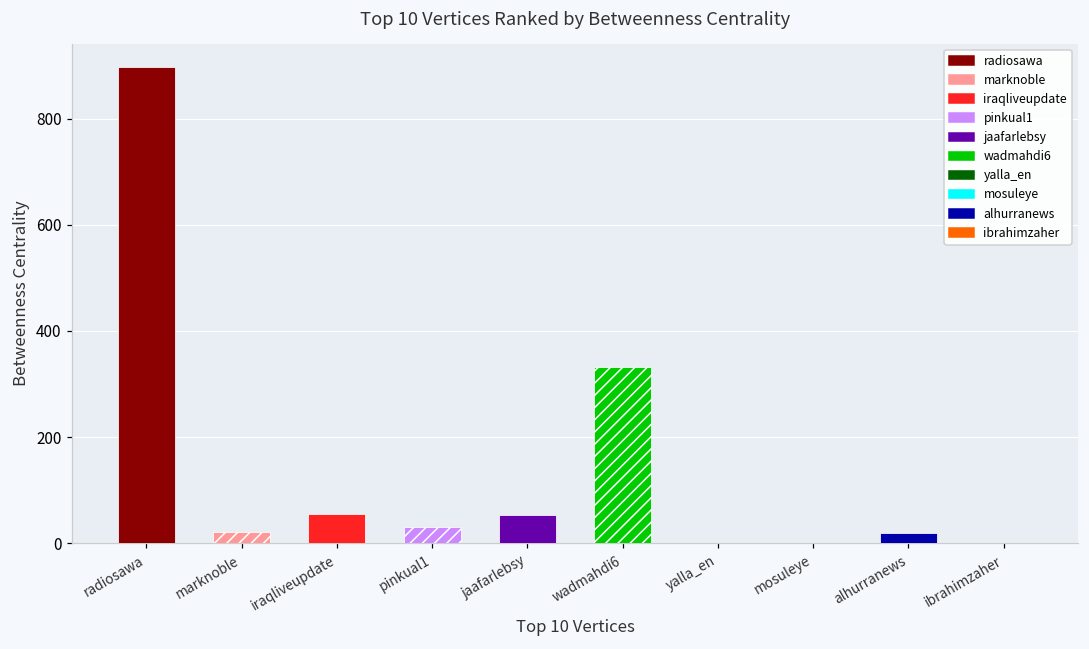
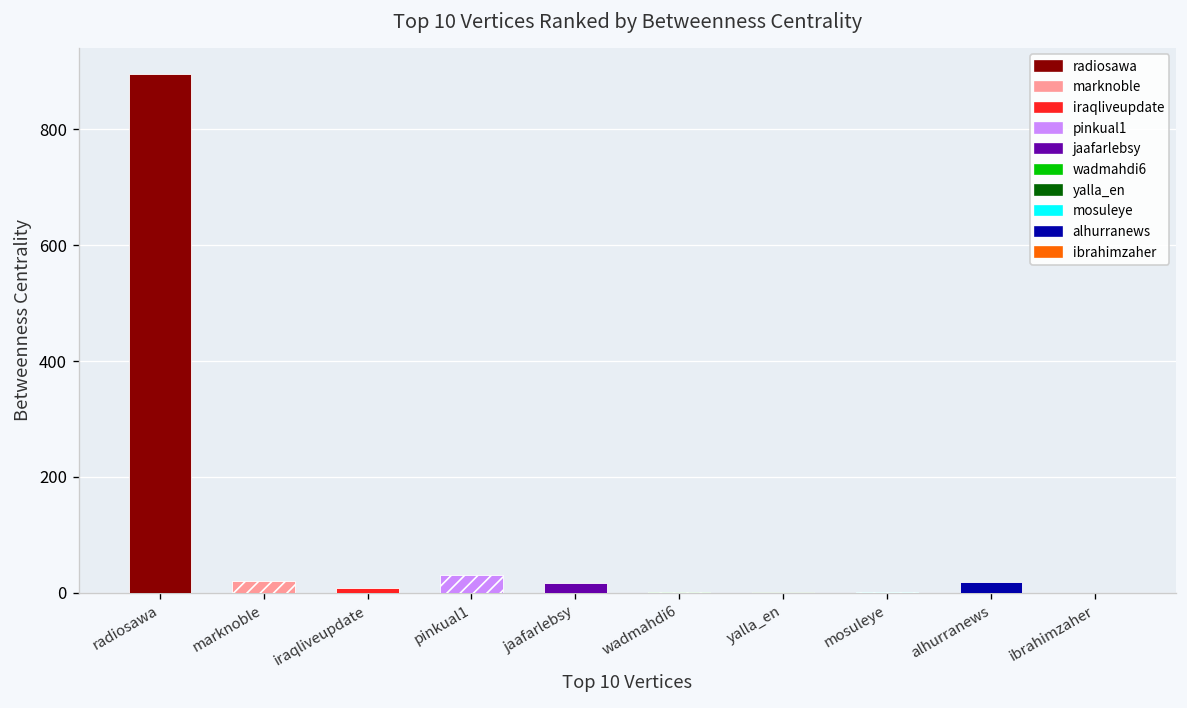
  {
    "radiosawa": 900,
    "marknoble": 20,
-   "iraqliveupdate": 50,
+   "iraqliveupdate": 10,
    "pinkual1": 30,
-   "jaafarlebsy": 50,
-   "wadmahdi6": 330,
+   "jaafarlebsy": 20,
+   "wadmahdi6": 0,
    "alhurranews": 20,
    "ibrahimzaher": 0
  }
